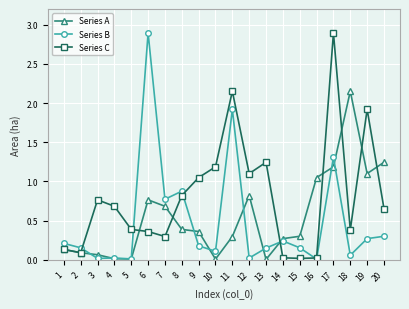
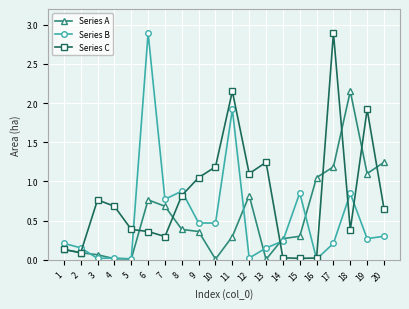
  {
    "Series B": {
      "1": 0.2,
      "2": 0.2,
      "3": 0.0,
      "6": 2.9,
      "7": 0.8,
      "8": 0.9,
-     "9": 0.2,
-     "10": 0.1,
+     "9": 0.5,
+     "10": 0.5,
      "11": 1.9,
      "12": 0.0,
      "13": 0.1,
-     "15": 0.2,
-     "17": 1.3,
-     "18": 0.1,
+     "15": 0.9,
+     "17": 0.2,
+     "18": 0.8,
      "19": 0.3,
      "20": 0.3
    }
  }
